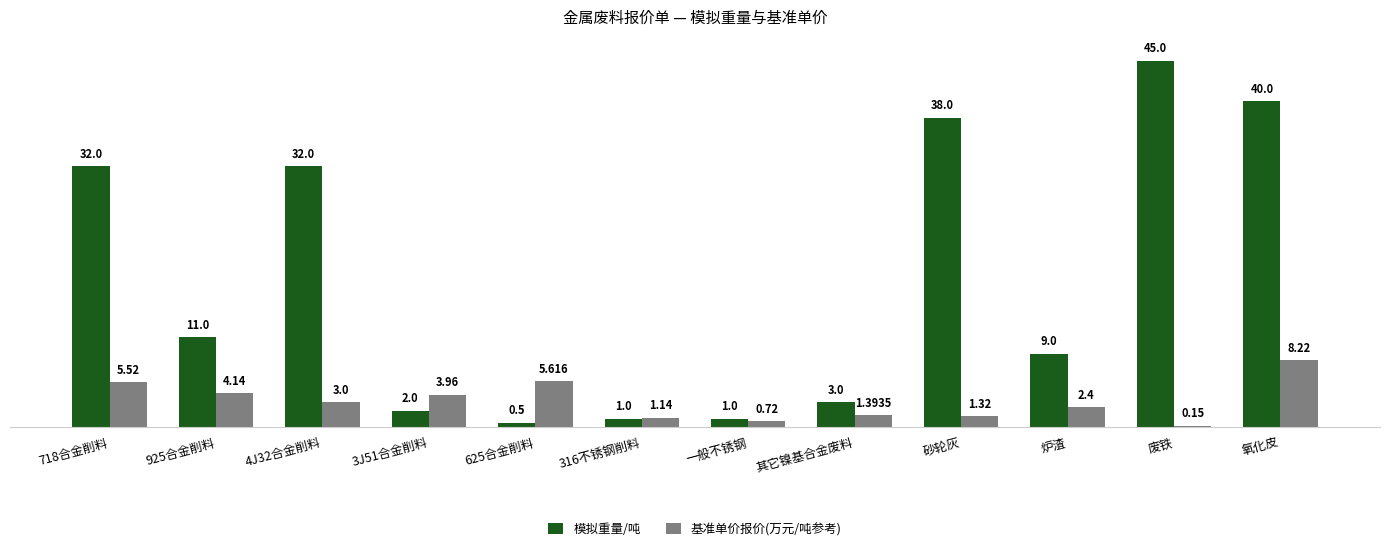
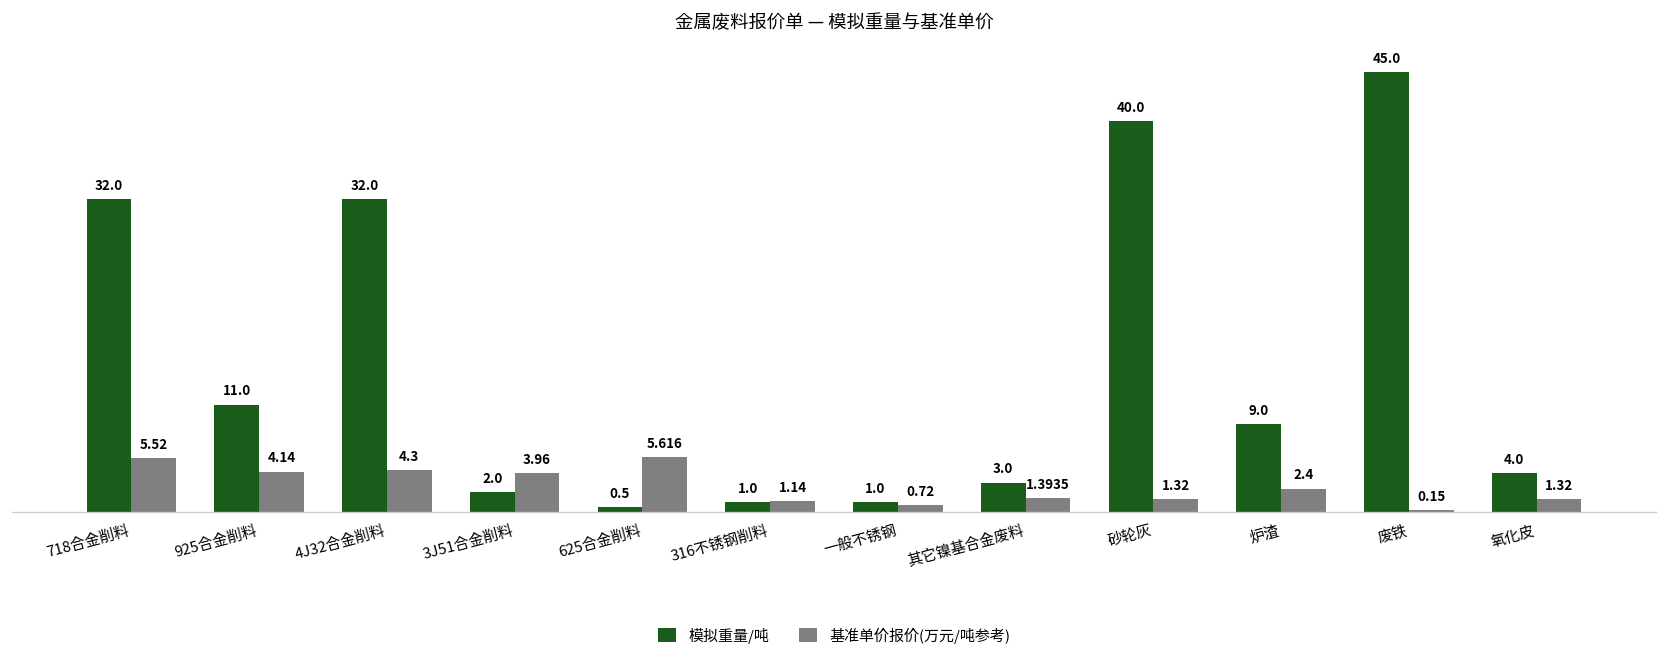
  {
    "模拟重量/吨": {
      "718合金削料": 32.0,
      "925合金削料": 11.0,
      "4J32合金削料": 32.0,
      "3J51合金削料": 2.0,
      "625合金削料": 0.5,
      "316不锈钢削料": 1.0,
      "一般不锈钢": 1.0,
      "其它镍基合金废料": 3.0,
-     "砂轮灰": 38.0,
+     "砂轮灰": 40.0,
      "炉渣": 9.0,
      "废铁": 45.0,
-     "氧化皮": 40.0
+     "氧化皮": 4.0
    },
    "基准单价报价(万元/吨参考)": {
      "718合金削料": 5.52,
      "925合金削料": 4.14,
-     "4J32合金削料": 3.0,
+     "4J32合金削料": 4.3,
      "3J51合金削料": 3.96,
      "625合金削料": 5.616,
      "316不锈钢削料": 1.14,
      "一般不锈钢": 0.72,
      "其它镍基合金废料": 1.3935,
      "砂轮灰": 1.32,
      "炉渣": 2.4,
      "废铁": 0.15,
-     "氧化皮": 8.22
+     "氧化皮": 1.32
    }
  }
